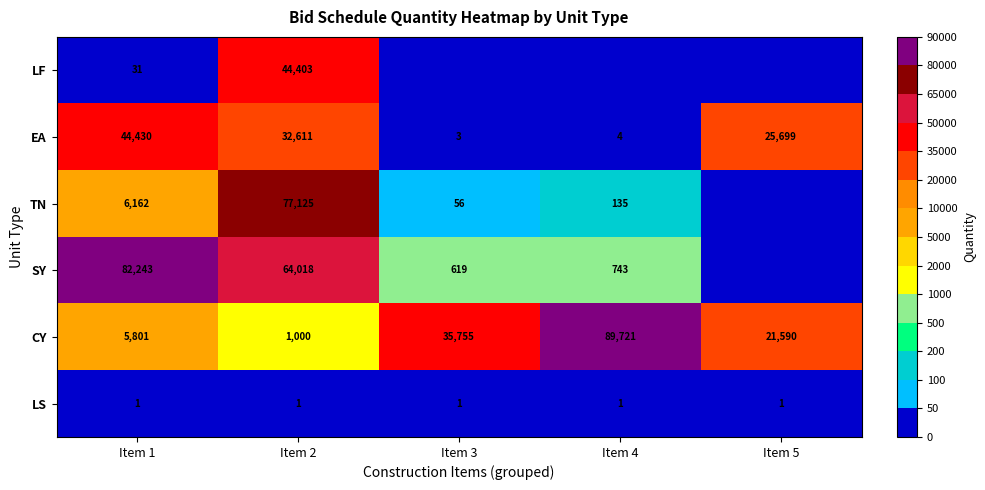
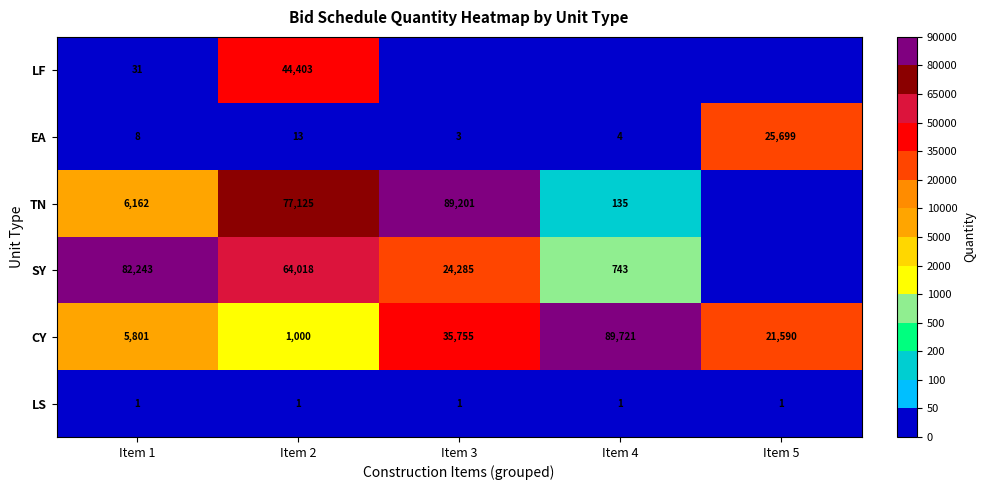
  {
    "LF": {
      "Item 1": "31",
      "Item 2": "44,403"
    },
    "EA": {
-     "Item 1": "44,430",
-     "Item 2": "32,611",
+     "Item 1": "8",
+     "Item 2": "13",
      "Item 3": "3",
      "Item 4": "4",
      "Item 5": "25,699"
    },
    "TN": {
      "Item 1": "6,162",
      "Item 2": "77,125",
-     "Item 3": "56",
+     "Item 3": "89,201",
      "Item 4": "135"
    },
    "SY": {
      "Item 1": "82,243",
      "Item 2": "64,018",
-     "Item 3": "619",
+     "Item 3": "24,285",
      "Item 4": "743"
    },
    "CY": {
      "Item 1": "5,801",
      "Item 2": "1,000",
      "Item 3": "35,755",
      "Item 4": "89,721",
      "Item 5": "21,590"
    },
    "LS": {
      "Item 1": "1",
      "Item 2": "1",
      "Item 3": "1",
      "Item 4": "1",
      "Item 5": "1"
    }
  }
